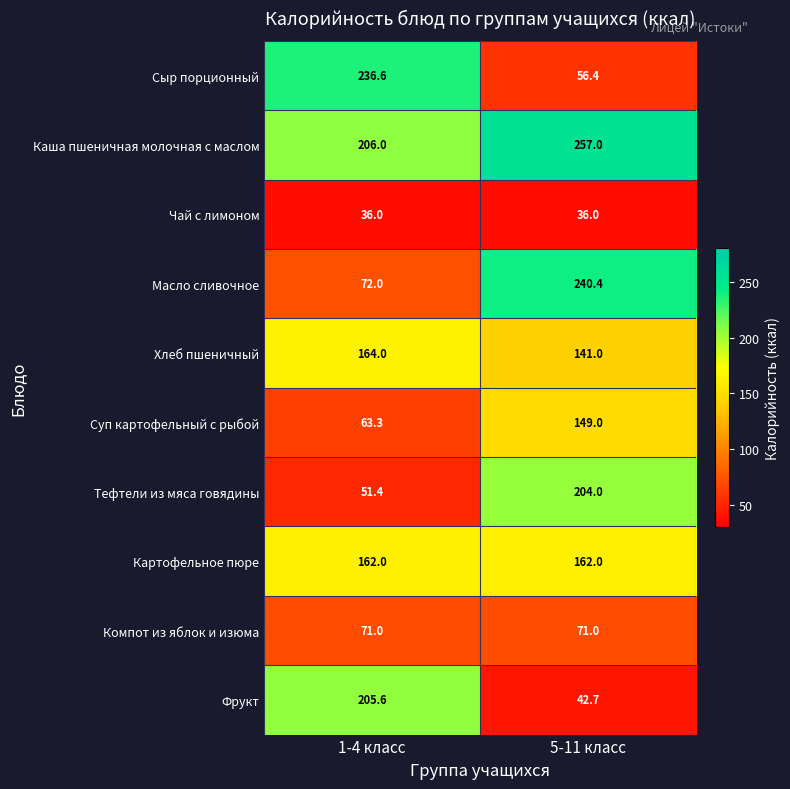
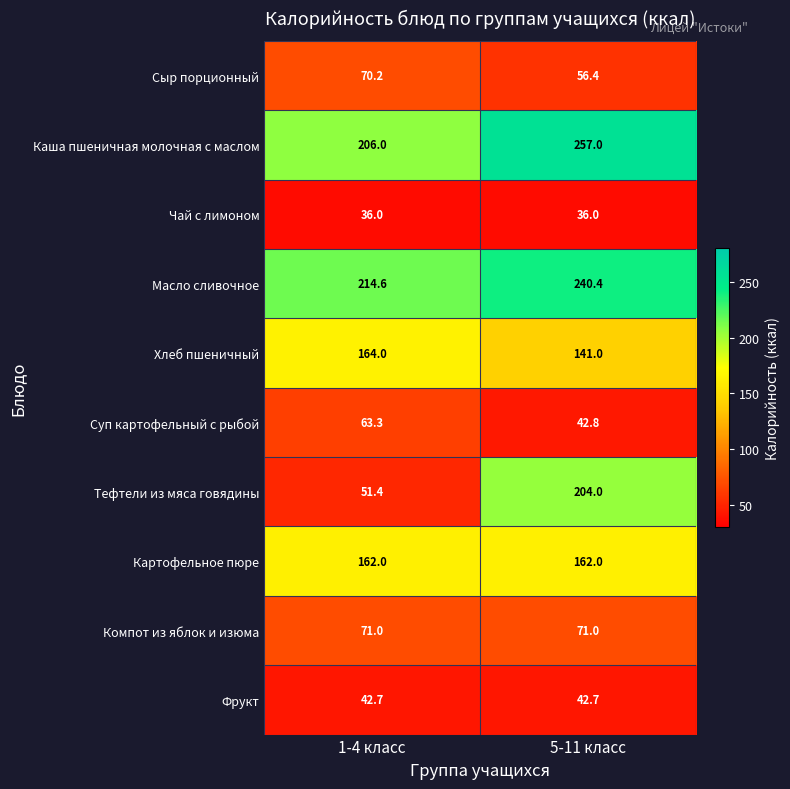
  {
    "Сыр порционный": {
-     "1-4 класс": 236.6,
+     "1-4 класс": 70.2,
      "5-11 класс": 56.4
    },
    "Каша пшеничная молочная с маслом": {
      "1-4 класс": 206.0,
      "5-11 класс": 257.0
    },
    "Чай с лимоном": {
      "1-4 класс": 36.0,
      "5-11 класс": 36.0
    },
    "Масло сливочное": {
-     "1-4 класс": 72.0,
+     "1-4 класс": 214.6,
      "5-11 класс": 240.4
    },
    "Хлеб пшеничный": {
      "1-4 класс": 164.0,
      "5-11 класс": 141.0
    },
    "Суп картофельный с рыбой": {
      "1-4 класс": 63.3,
-     "5-11 класс": 149.0
+     "5-11 класс": 42.8
    },
    "Тефтели из мяса говядины": {
      "1-4 класс": 51.4,
      "5-11 класс": 204.0
    },
    "Картофельное пюре": {
      "1-4 класс": 162.0,
      "5-11 класс": 162.0
    },
    "Компот из яблок и изюма": {
      "1-4 класс": 71.0,
      "5-11 класс": 71.0
    },
    "Фрукт": {
-     "1-4 класс": 205.6,
+     "1-4 класс": 42.7,
      "5-11 класс": 42.7
    }
  }
